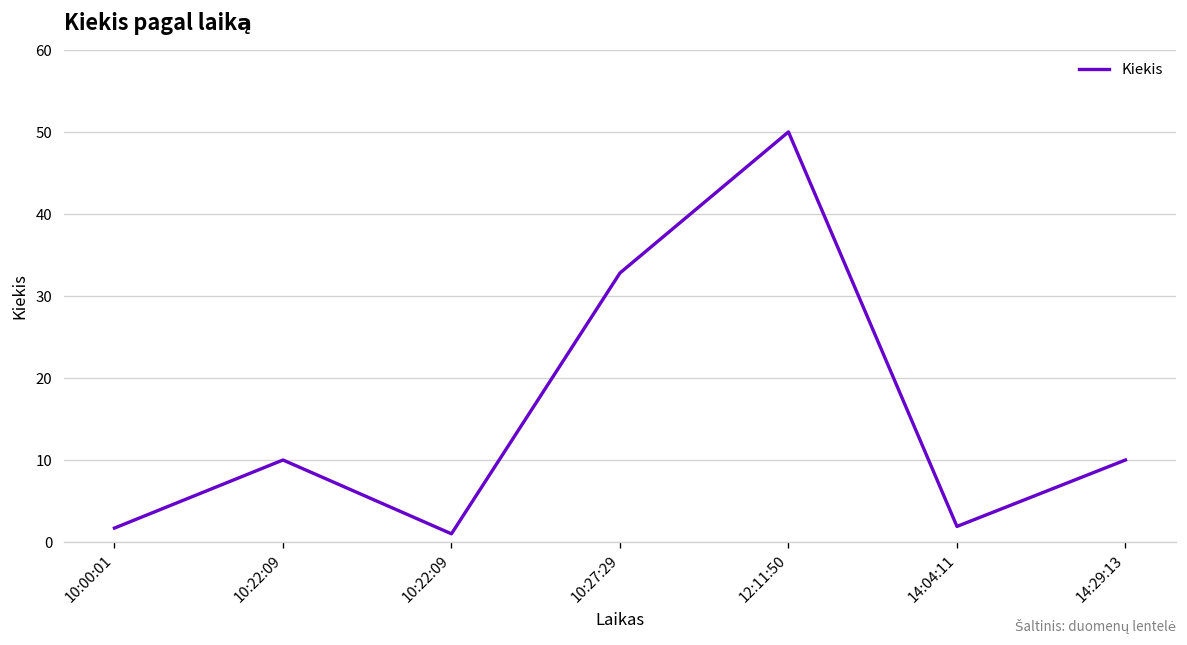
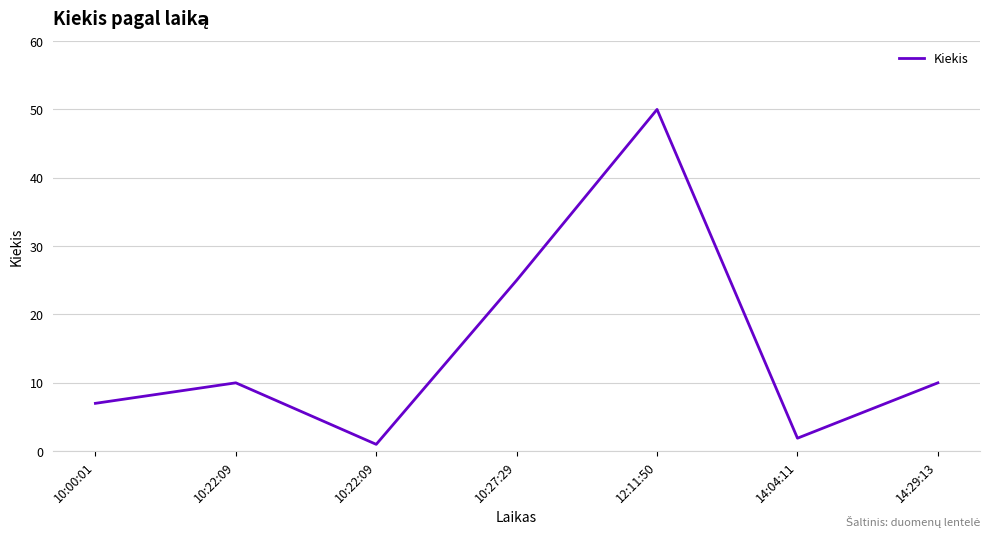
  {
-   "10:00:01": 2,
-   "10:27:29": 33,
+   "10:00:01": 7,
+   "10:27:29": 25,
    "12:11:50": 50,
    "14:04:11": 2,
    "14:29:13": 10
  }
